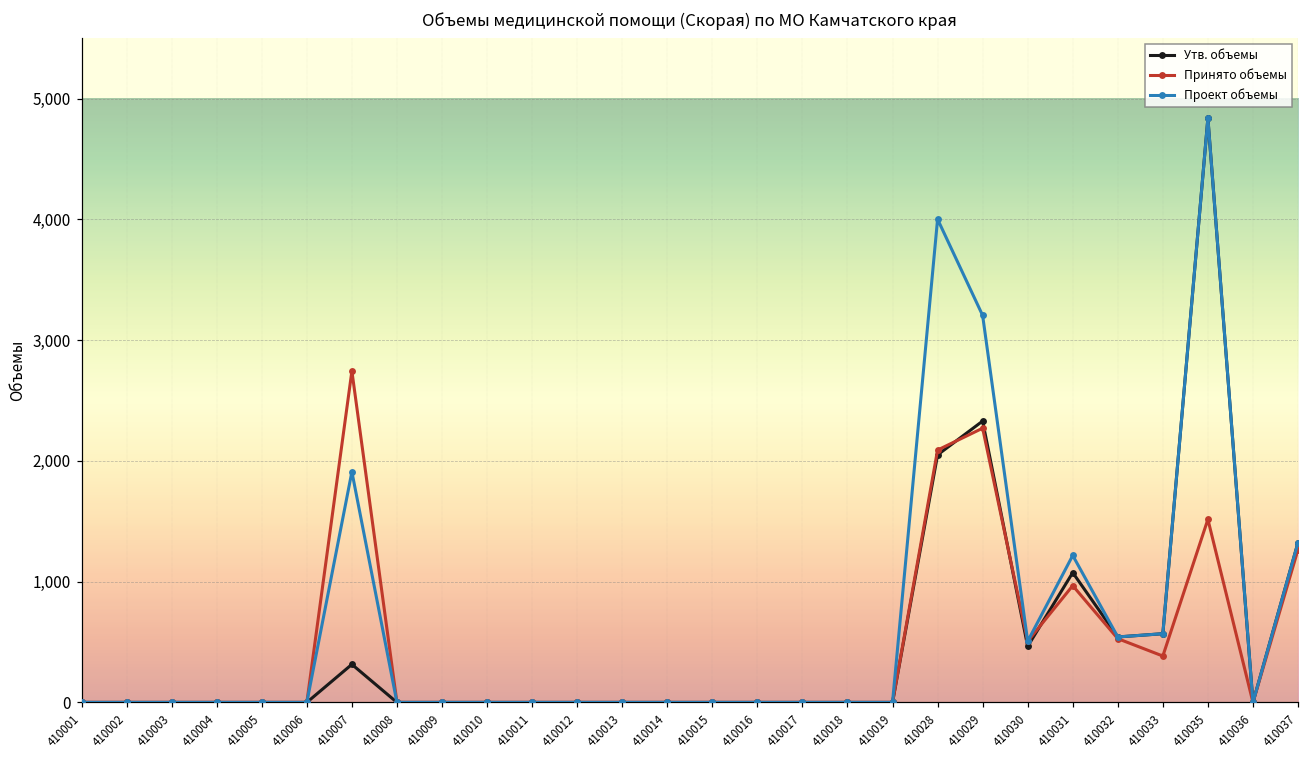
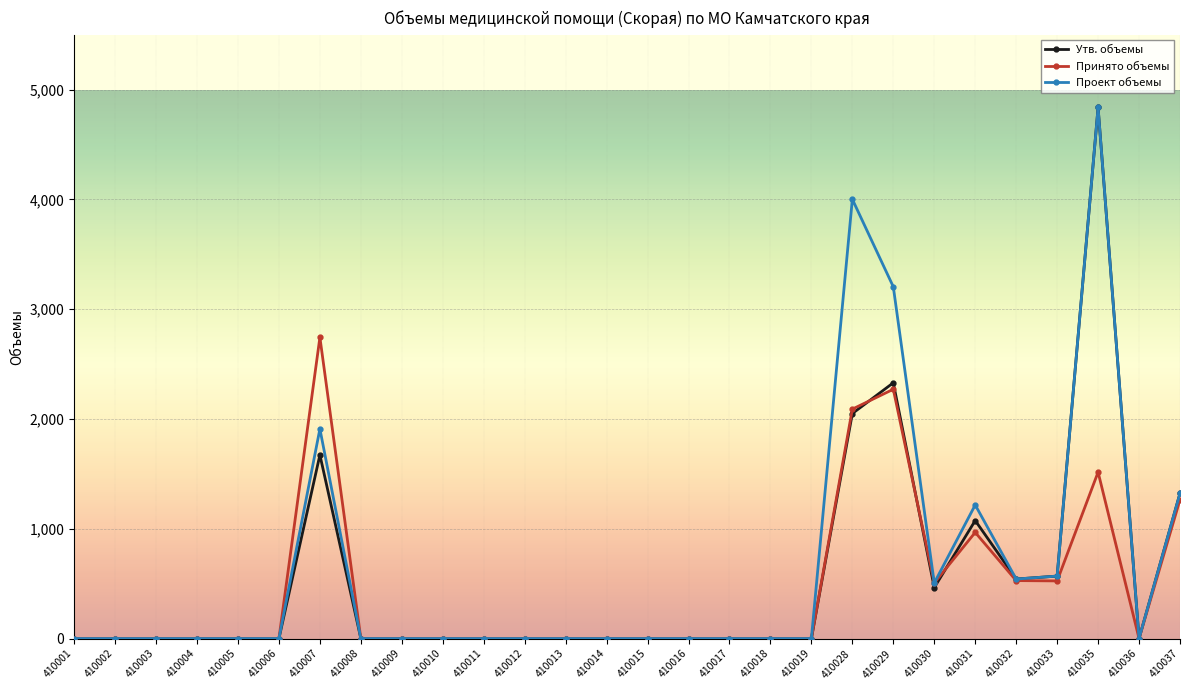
  {
    "Утв. объемы": {
-     "410007": "320",
+     "410007": "1,670",
      "410028": "2,050",
      "410029": "2,330",
      "410030": "460",
      "410031": "1,080"
    },
    "Принято объемы": {
      "410007": "2,740",
      "410028": "2,090",
      "410029": "2,270",
      "410031": "970",
-     "410033": "380",
+     "410033": "530",
      "410035": "1,520",
      "410037": "1,270"
    },
    "Проект объемы": {
      "410007": "1,910",
      "410028": "4,000",
      "410029": "3,210",
      "410031": "1,220"
    }
  }
